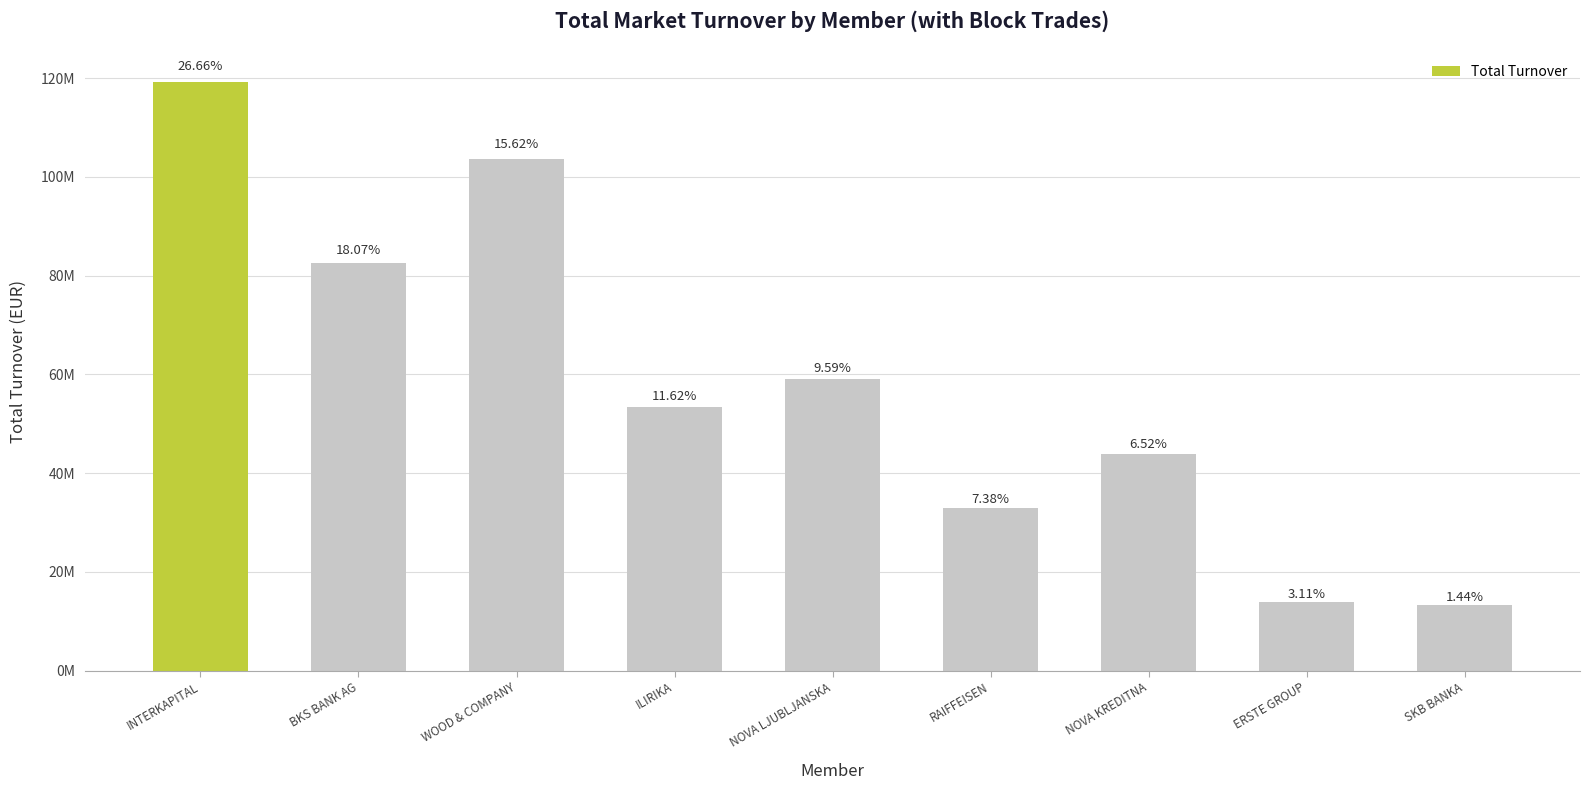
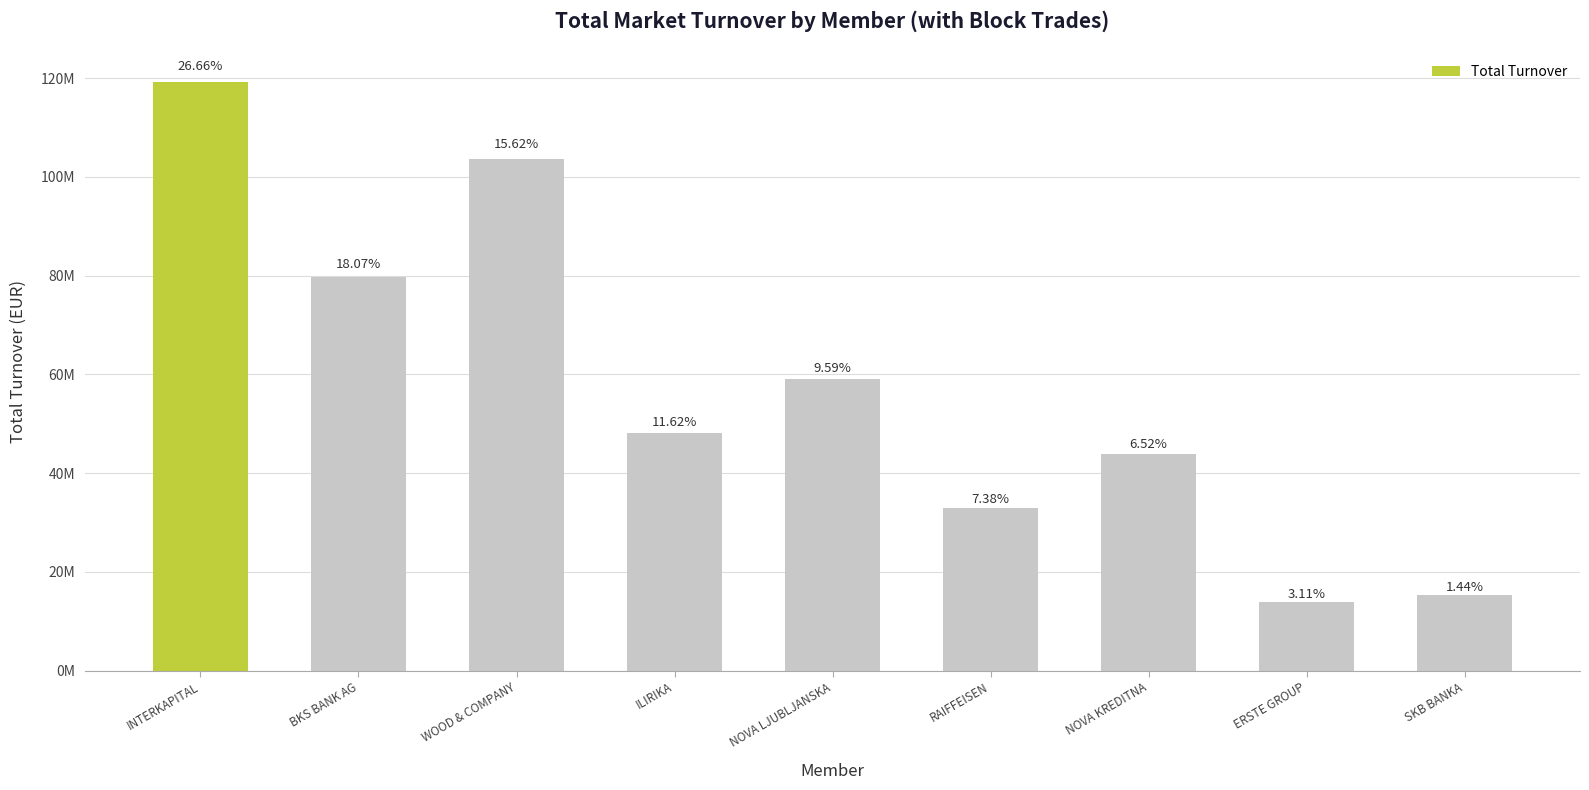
  {
-   "BKS BANK AG": 83000000,
-   "ILIRIKA": 53000000,
-   "SKB BANKA": 13000000
+   "BKS BANK AG": 80000000,
+   "ILIRIKA": 48000000,
+   "SKB BANKA": 15000000
  }
